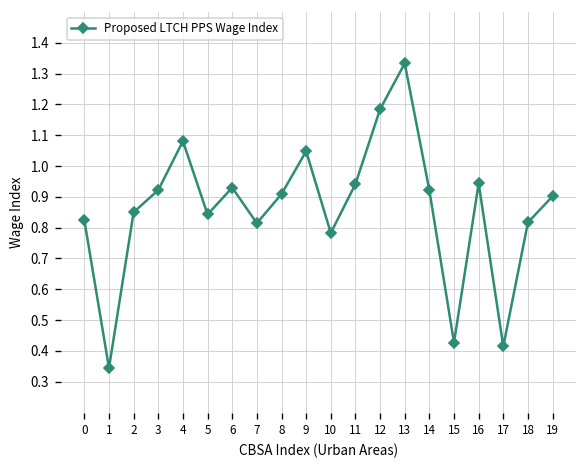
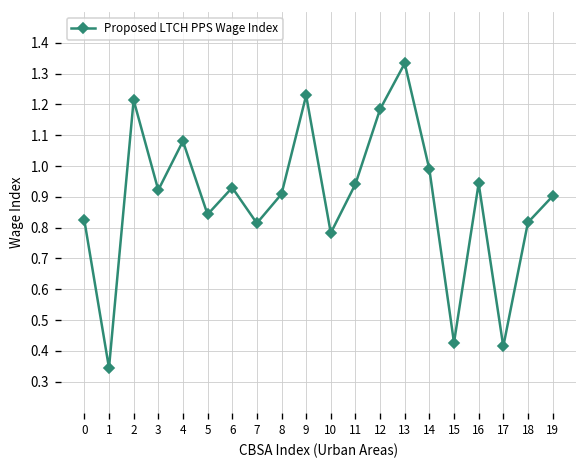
  {
    "0": 0.82,
    "1": 0.34,
-   "2": 0.85,
+   "2": 1.21,
    "3": 0.92,
    "4": 1.08,
    "5": 0.84,
    "6": 0.93,
    "7": 0.81,
    "8": 0.91,
-   "9": 1.05,
+   "9": 1.23,
    "10": 0.78,
    "11": 0.94,
    "12": 1.18,
    "13": 1.33,
-   "14": 0.92,
+   "14": 0.99,
    "15": 0.43,
    "16": 0.94,
    "17": 0.41,
    "18": 0.82,
    "19": 0.90
  }
